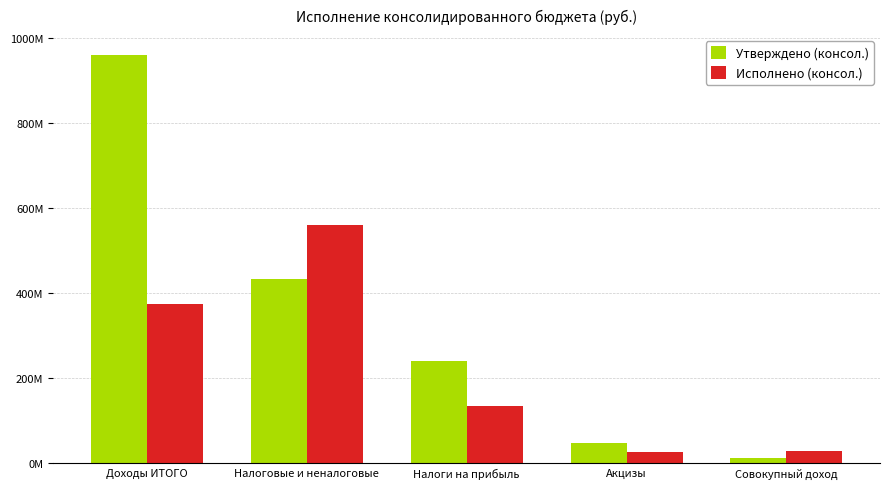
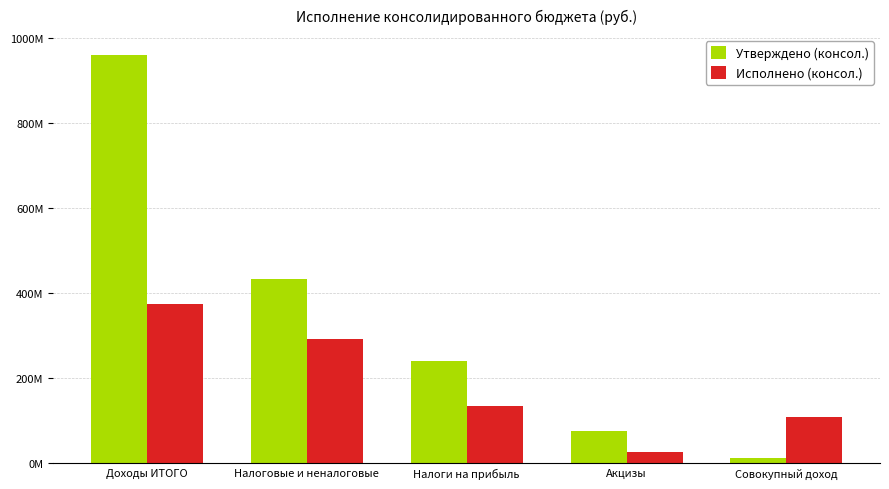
  {
    "Утверждено (консол.)": {
      "Доходы ИТОГО": 960000000,
      "Налоговые и неналоговые": 430000000,
      "Налоги на прибыль": 240000000,
-     "Акцизы": 50000000,
+     "Акцизы": 80000000,
      "Совокупный доход": 10000000
    },
    "Исполнено (консол.)": {
      "Доходы ИТОГО": 370000000,
-     "Налоговые и неналоговые": 560000000,
+     "Налоговые и неналоговые": 290000000,
      "Налоги на прибыль": 130000000,
      "Акцизы": 30000000,
-     "Совокупный доход": 30000000
+     "Совокупный доход": 110000000
    }
  }
